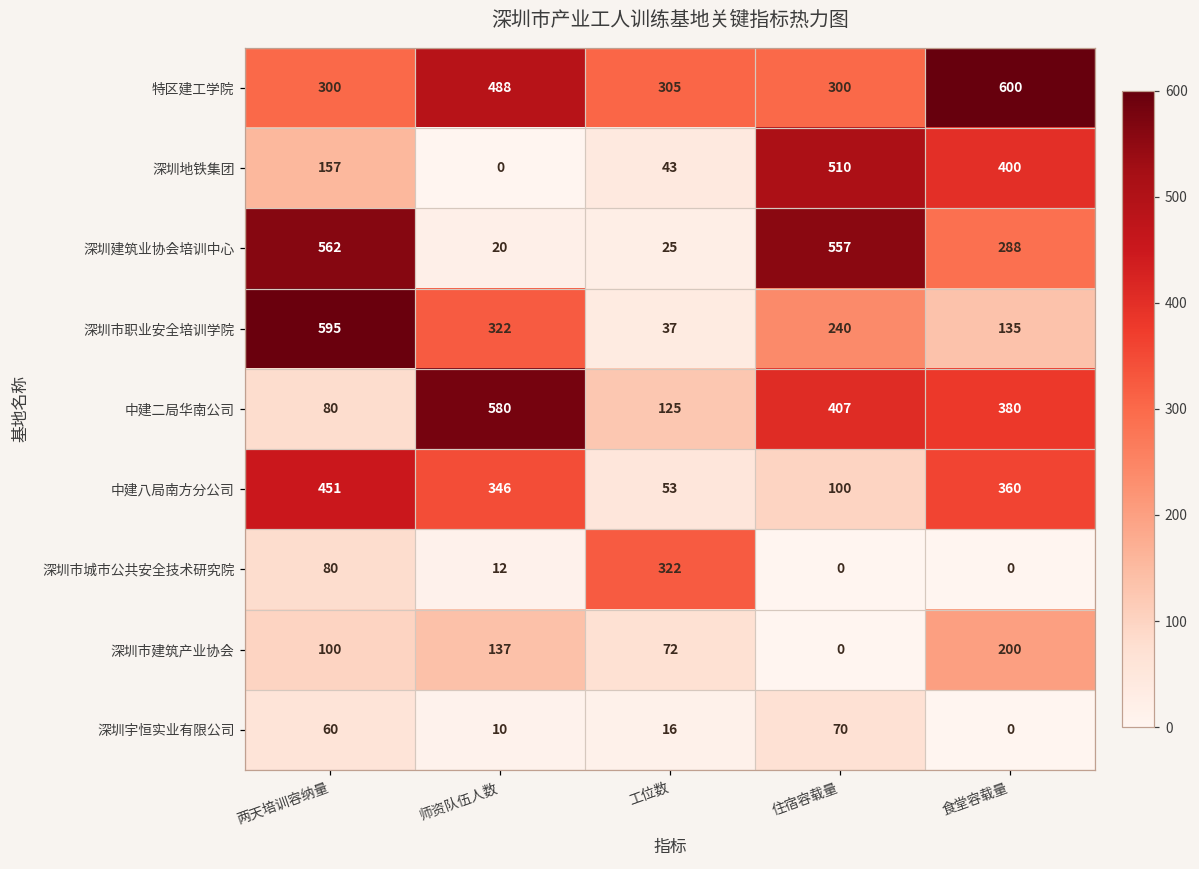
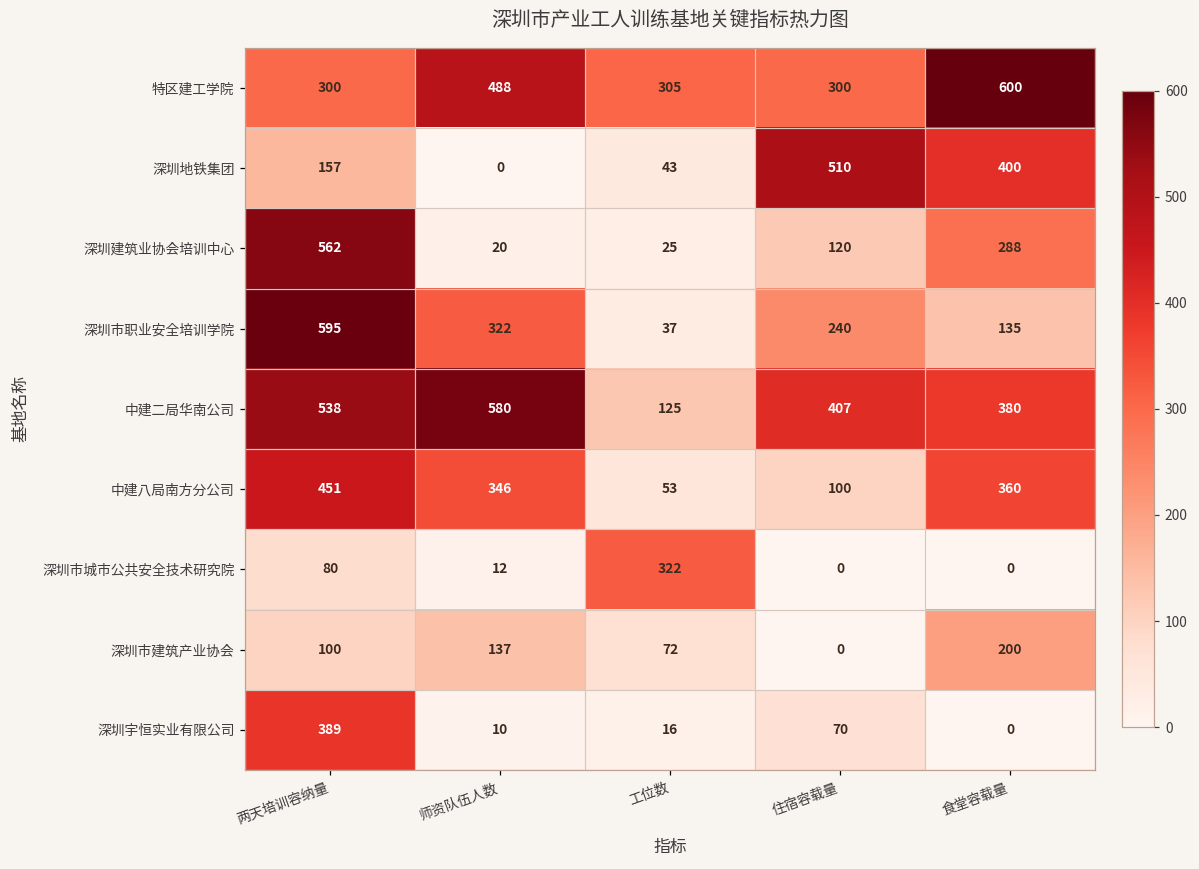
  {
    "特区建工学院": {
      "两天培训容纳量": 300,
      "师资队伍人数": 488,
      "工位数": 305,
      "住宿容载量": 300,
      "食堂容载量": 600
    },
    "深圳地铁集团": {
      "两天培训容纳量": 157,
      "师资队伍人数": 0,
      "工位数": 43,
      "住宿容载量": 510,
      "食堂容载量": 400
    },
    "深圳建筑业协会培训中心": {
      "两天培训容纳量": 562,
      "师资队伍人数": 20,
      "工位数": 25,
-     "住宿容载量": 557,
+     "住宿容载量": 120,
      "食堂容载量": 288
    },
    "深圳市职业安全培训学院": {
      "两天培训容纳量": 595,
      "师资队伍人数": 322,
      "工位数": 37,
      "住宿容载量": 240,
      "食堂容载量": 135
    },
    "中建二局华南公司": {
-     "两天培训容纳量": 80,
+     "两天培训容纳量": 538,
      "师资队伍人数": 580,
      "工位数": 125,
      "住宿容载量": 407,
      "食堂容载量": 380
    },
    "中建八局南方分公司": {
      "两天培训容纳量": 451,
      "师资队伍人数": 346,
      "工位数": 53,
      "住宿容载量": 100,
      "食堂容载量": 360
    },
    "深圳市城市公共安全技术研究院": {
      "两天培训容纳量": 80,
      "师资队伍人数": 12,
      "工位数": 322,
      "住宿容载量": 0,
      "食堂容载量": 0
    },
    "深圳市建筑产业协会": {
      "两天培训容纳量": 100,
      "师资队伍人数": 137,
      "工位数": 72,
      "住宿容载量": 0,
      "食堂容载量": 200
    },
    "深圳宇恒实业有限公司": {
-     "两天培训容纳量": 60,
+     "两天培训容纳量": 389,
      "师资队伍人数": 10,
      "工位数": 16,
      "住宿容载量": 70,
      "食堂容载量": 0
    }
  }
